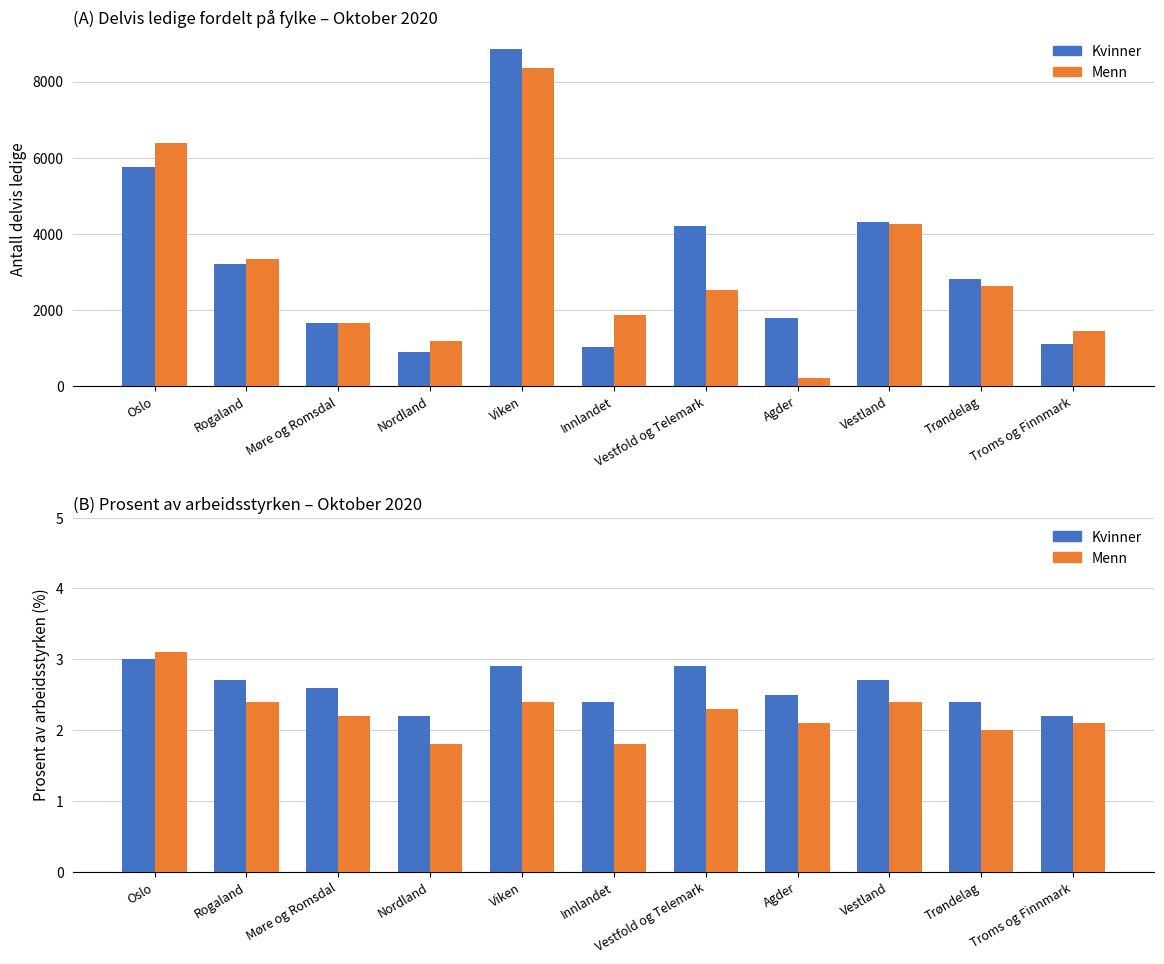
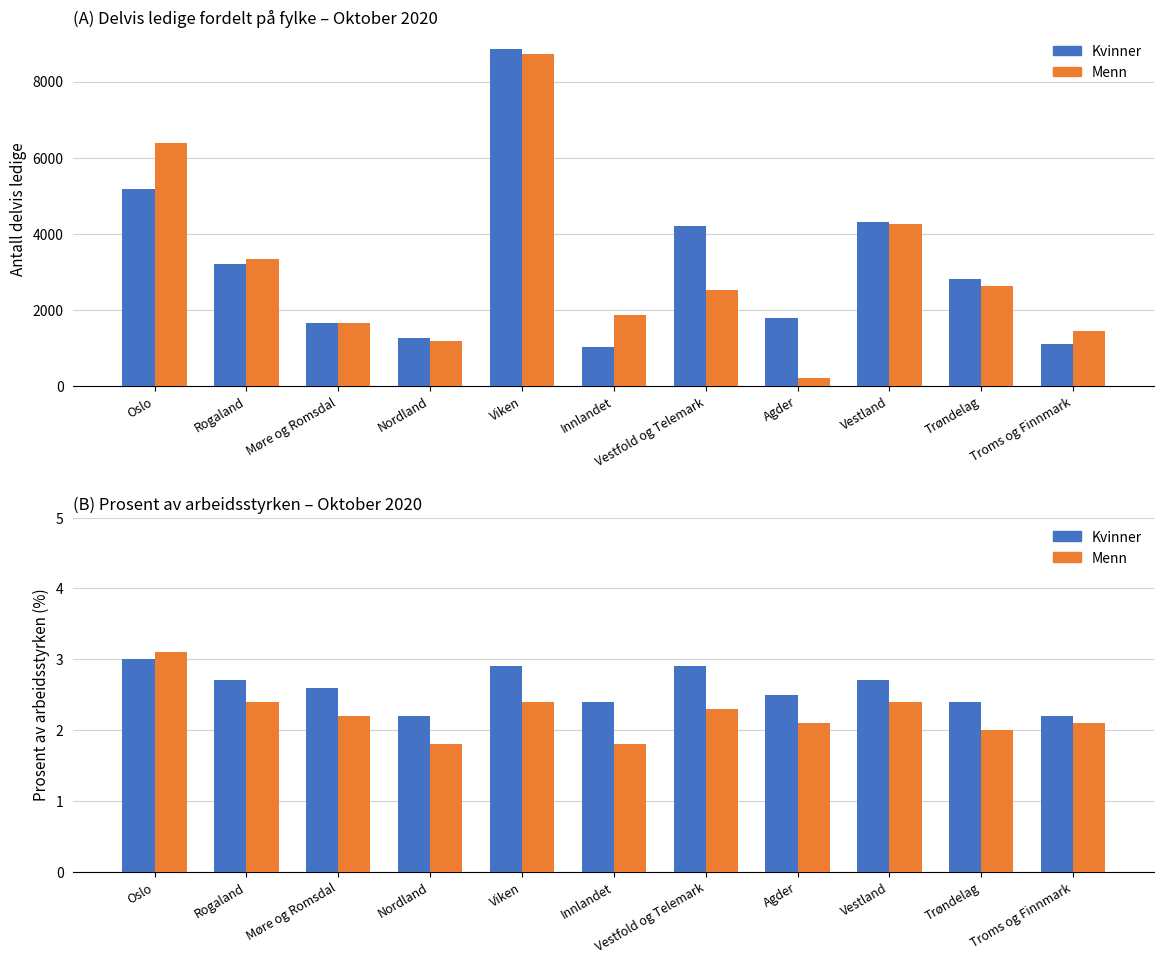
  {
    "(A) Delvis ledige fordelt på fylke – Oktober 2020": {
      "Kvinner": {
-       "Oslo": 5800,
+       "Oslo": 5200,
        "Rogaland": 3200,
        "Møre og Romsdal": 1700,
-       "Nordland": 900,
+       "Nordland": 1300,
        "Viken": 8900,
        "Innlandet": 1000,
        "Vestfold og Telemark": 4200,
        "Agder": 1800,
        "Vestland": 4300,
        "Trøndelag": 2800,
        "Troms og Finnmark": 1100
      },
      "Menn": {
        "Oslo": 6400,
        "Rogaland": 3300,
        "Møre og Romsdal": 1700,
        "Nordland": 1200,
-       "Viken": 8400,
+       "Viken": 8700,
        "Innlandet": 1900,
        "Vestfold og Telemark": 2500,
        "Agder": 200,
        "Vestland": 4300,
        "Trøndelag": 2600,
        "Troms og Finnmark": 1500
      }
    },
    "(B) Prosent av arbeidsstyrken – Oktober 2020": {
      "Kvinner": {
        "Oslo": 3.0,
        "Rogaland": 2.7,
        "Møre og Romsdal": 2.6,
        "Nordland": 2.2,
        "Viken": 2.9,
        "Innlandet": 2.4,
        "Vestfold og Telemark": 2.9,
        "Agder": 2.5,
        "Vestland": 2.7,
        "Trøndelag": 2.4,
        "Troms og Finnmark": 2.2
      },
      "Menn": {
        "Oslo": 3.1,
        "Rogaland": 2.4,
        "Møre og Romsdal": 2.2,
        "Nordland": 1.8,
        "Viken": 2.4,
        "Innlandet": 1.8,
        "Vestfold og Telemark": 2.3,
        "Agder": 2.1,
        "Vestland": 2.4,
        "Trøndelag": 2.0,
        "Troms og Finnmark": 2.1
      }
    }
  }
